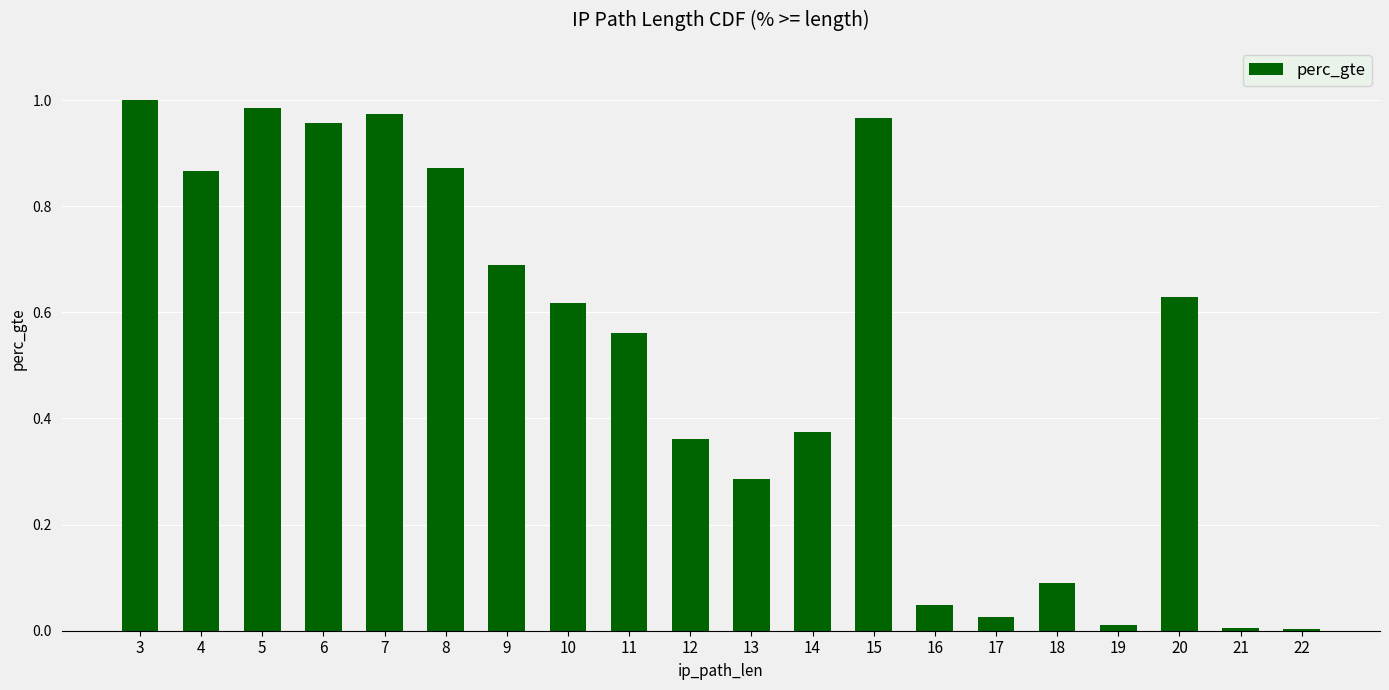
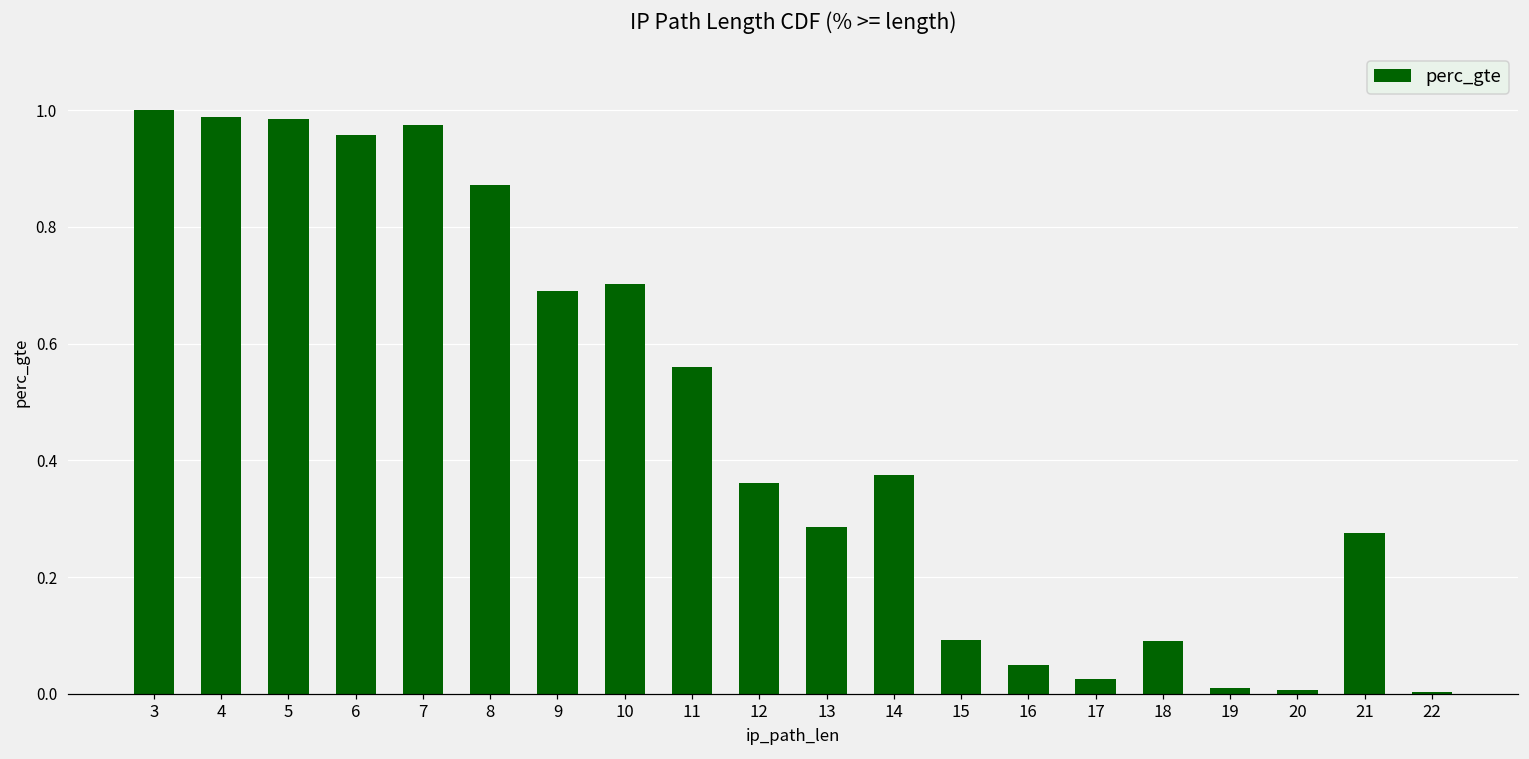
  {
    "3": 1.00,
-   "4": 0.87,
+   "4": 0.99,
    "5": 0.98,
    "6": 0.96,
    "7": 0.97,
    "8": 0.87,
    "9": 0.69,
-   "10": 0.62,
+   "10": 0.70,
    "11": 0.56,
    "12": 0.36,
    "13": 0.29,
    "14": 0.37,
-   "15": 0.97,
+   "15": 0.09,
    "16": 0.05,
    "17": 0.03,
    "18": 0.09,
    "19": 0.01,
-   "20": 0.63,
-   "21": 0.00
+   "20": 0.01,
+   "21": 0.27
  }
